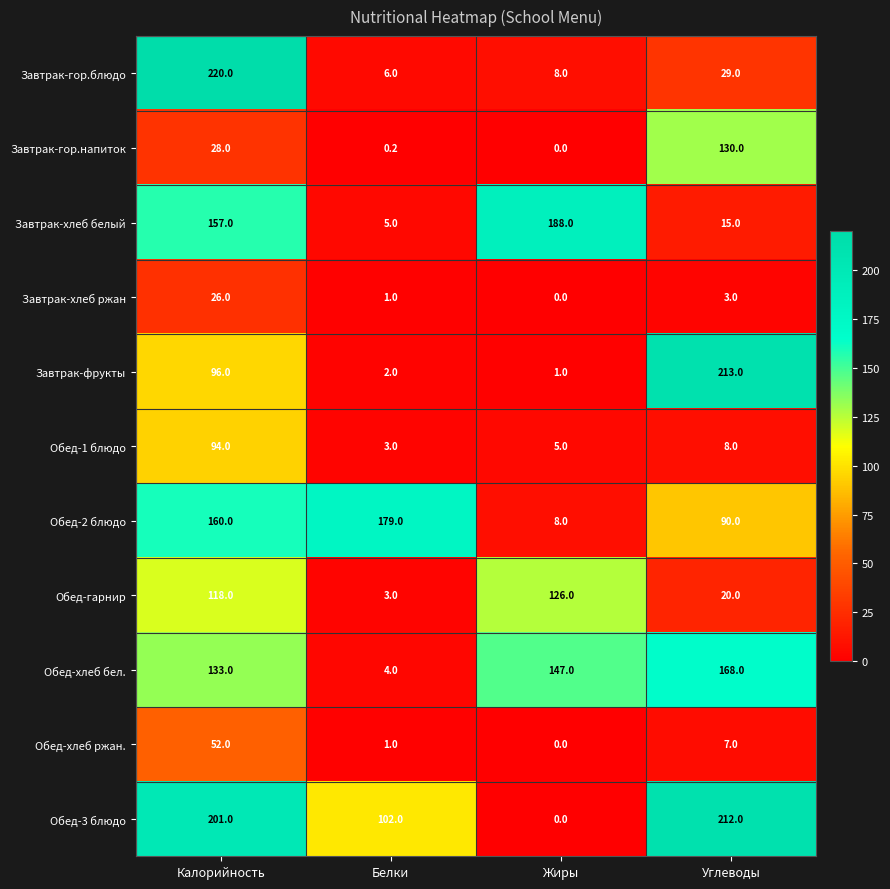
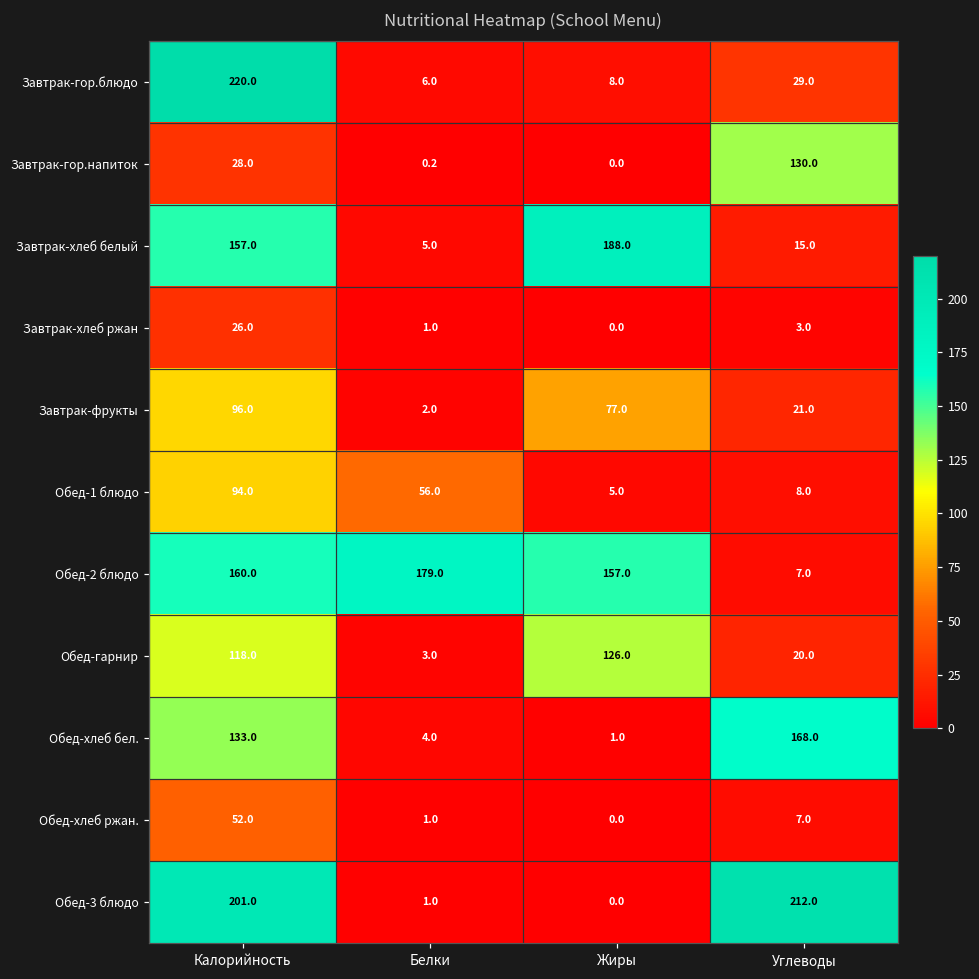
  {
    "Завтрак-гор.блюдо": {
      "Калорийность": 220.0,
      "Белки": 6.0,
      "Жиры": 8.0,
      "Углеводы": 29.0
    },
    "Завтрак-гор.напиток": {
      "Калорийность": 28.0,
      "Белки": 0.2,
      "Жиры": 0.0,
      "Углеводы": 130.0
    },
    "Завтрак-хлеб белый": {
      "Калорийность": 157.0,
      "Белки": 5.0,
      "Жиры": 188.0,
      "Углеводы": 15.0
    },
    "Завтрак-хлеб ржан": {
      "Калорийность": 26.0,
      "Белки": 1.0,
      "Жиры": 0.0,
      "Углеводы": 3.0
    },
    "Завтрак-фрукты": {
      "Калорийность": 96.0,
      "Белки": 2.0,
-     "Жиры": 1.0,
-     "Углеводы": 213.0
+     "Жиры": 77.0,
+     "Углеводы": 21.0
    },
    "Обед-1 блюдо": {
      "Калорийность": 94.0,
-     "Белки": 3.0,
+     "Белки": 56.0,
      "Жиры": 5.0,
      "Углеводы": 8.0
    },
    "Обед-2 блюдо": {
      "Калорийность": 160.0,
      "Белки": 179.0,
-     "Жиры": 8.0,
-     "Углеводы": 90.0
+     "Жиры": 157.0,
+     "Углеводы": 7.0
    },
    "Обед-гарнир": {
      "Калорийность": 118.0,
      "Белки": 3.0,
      "Жиры": 126.0,
      "Углеводы": 20.0
    },
    "Обед-хлеб бел.": {
      "Калорийность": 133.0,
      "Белки": 4.0,
-     "Жиры": 147.0,
+     "Жиры": 1.0,
      "Углеводы": 168.0
    },
    "Обед-хлеб ржан.": {
      "Калорийность": 52.0,
      "Белки": 1.0,
      "Жиры": 0.0,
      "Углеводы": 7.0
    },
    "Обед-3 блюдо": {
      "Калорийность": 201.0,
-     "Белки": 102.0,
+     "Белки": 1.0,
      "Жиры": 0.0,
      "Углеводы": 212.0
    }
  }
